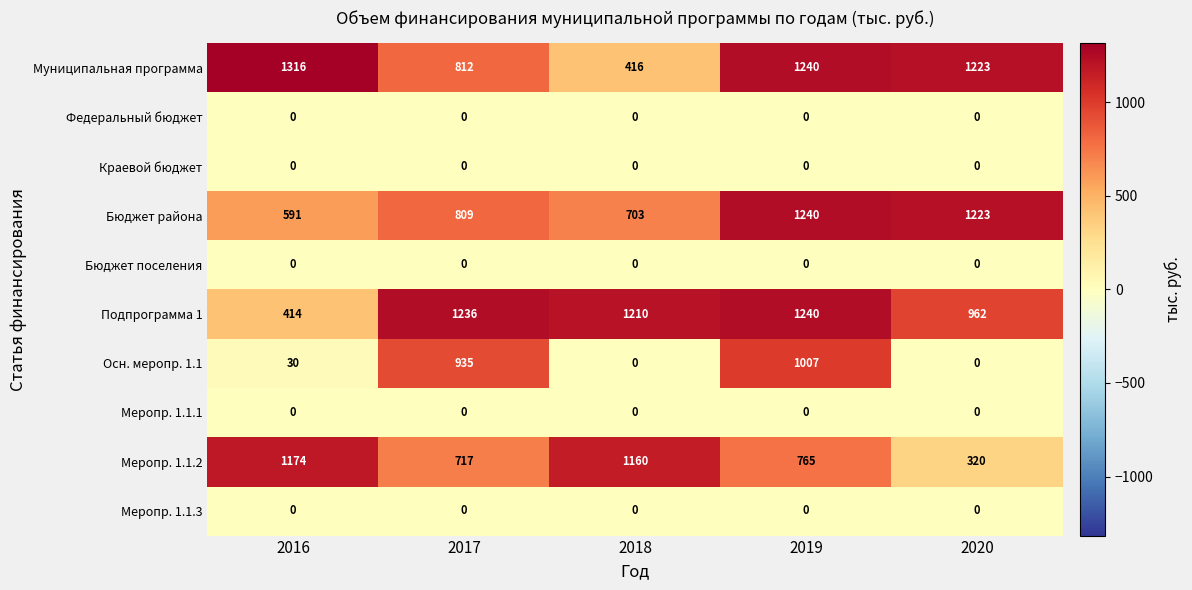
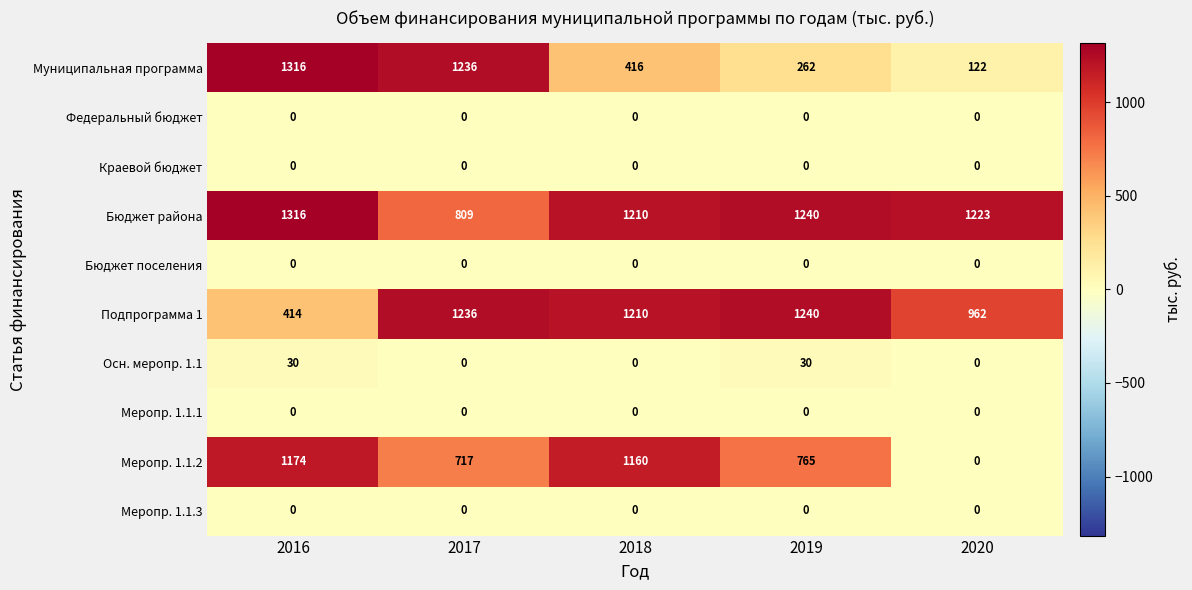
  {
    "Муниципальная программа": {
      "2016": 1316,
-     "2017": 812,
+     "2017": 1236,
      "2018": 416,
-     "2019": 1240,
-     "2020": 1223
+     "2019": 262,
+     "2020": 122
    },
    "Федеральный бюджет": {
      "2016": 0,
      "2017": 0,
      "2018": 0,
      "2019": 0,
      "2020": 0
    },
    "Краевой бюджет": {
      "2016": 0,
      "2017": 0,
      "2018": 0,
      "2019": 0,
      "2020": 0
    },
    "Бюджет района": {
-     "2016": 591,
+     "2016": 1316,
      "2017": 809,
-     "2018": 703,
+     "2018": 1210,
      "2019": 1240,
      "2020": 1223
    },
    "Бюджет поселения": {
      "2016": 0,
      "2017": 0,
      "2018": 0,
      "2019": 0,
      "2020": 0
    },
    "Подпрограмма 1": {
      "2016": 414,
      "2017": 1236,
      "2018": 1210,
      "2019": 1240,
      "2020": 962
    },
    "Осн. меропр. 1.1": {
      "2016": 30,
-     "2017": 935,
+     "2017": 0,
      "2018": 0,
-     "2019": 1007,
+     "2019": 30,
      "2020": 0
    },
    "Меропр. 1.1.1": {
      "2016": 0,
      "2017": 0,
      "2018": 0,
      "2019": 0,
      "2020": 0
    },
    "Меропр. 1.1.2": {
      "2016": 1174,
      "2017": 717,
      "2018": 1160,
      "2019": 765,
-     "2020": 320
+     "2020": 0
    },
    "Меропр. 1.1.3": {
      "2016": 0,
      "2017": 0,
      "2018": 0,
      "2019": 0,
      "2020": 0
    }
  }
